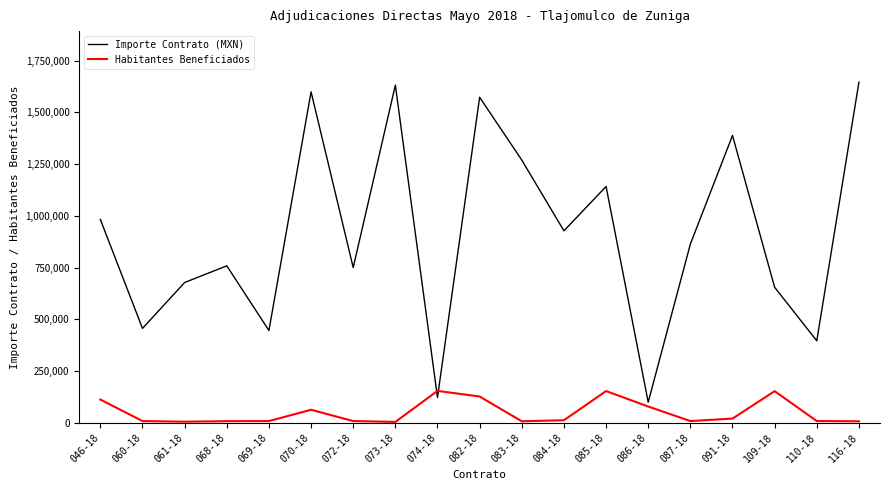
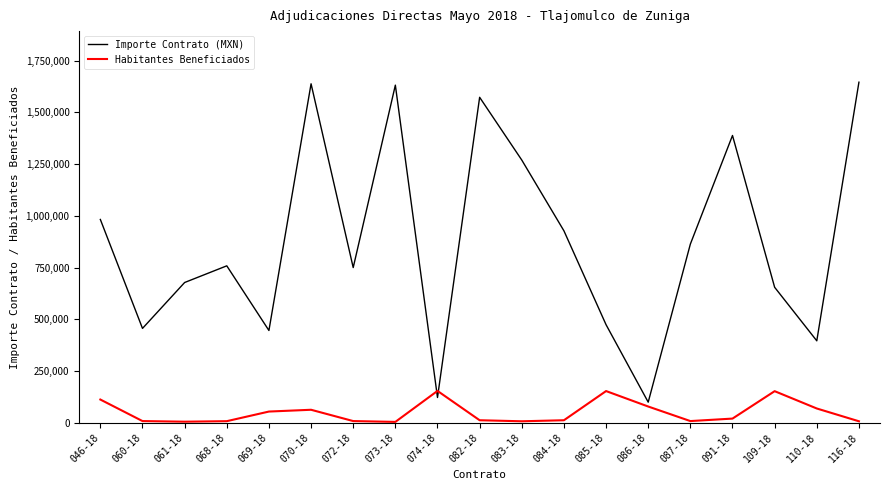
  {
    "Importe Contrato (MXN)": {
      "046-18": "980,000",
      "060-18": "460,000",
      "061-18": "680,000",
      "068-18": "760,000",
      "069-18": "450,000",
-     "070-18": "1,600,000",
+     "070-18": "1,640,000",
      "072-18": "750,000",
      "073-18": "1,630,000",
      "074-18": "120,000",
      "082-18": "1,570,000",
      "083-18": "1,270,000",
      "084-18": "930,000",
-     "085-18": "1,140,000",
+     "085-18": "470,000",
      "086-18": "100,000",
      "087-18": "860,000",
      "091-18": "1,390,000",
      "109-18": "650,000",
      "110-18": "400,000",
      "116-18": "1,650,000"
    },
    "Habitantes Beneficiados": {
      "046-18": "110,000",
      "060-18": "10,000",
      "061-18": "10,000",
      "068-18": "10,000",
-     "069-18": "10,000",
+     "069-18": "50,000",
      "070-18": "60,000",
      "072-18": "10,000",
      "073-18": "0",
      "074-18": "150,000",
-     "082-18": "130,000",
+     "082-18": "10,000",
      "083-18": "10,000",
      "084-18": "10,000",
      "085-18": "150,000",
      "086-18": "80,000",
      "087-18": "10,000",
      "091-18": "20,000",
      "109-18": "150,000",
-     "110-18": "10,000",
+     "110-18": "70,000",
      "116-18": "10,000"
    }
  }
